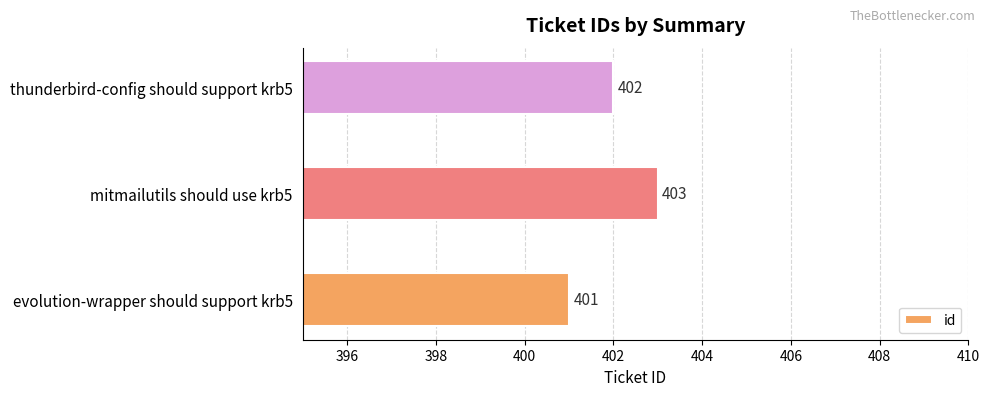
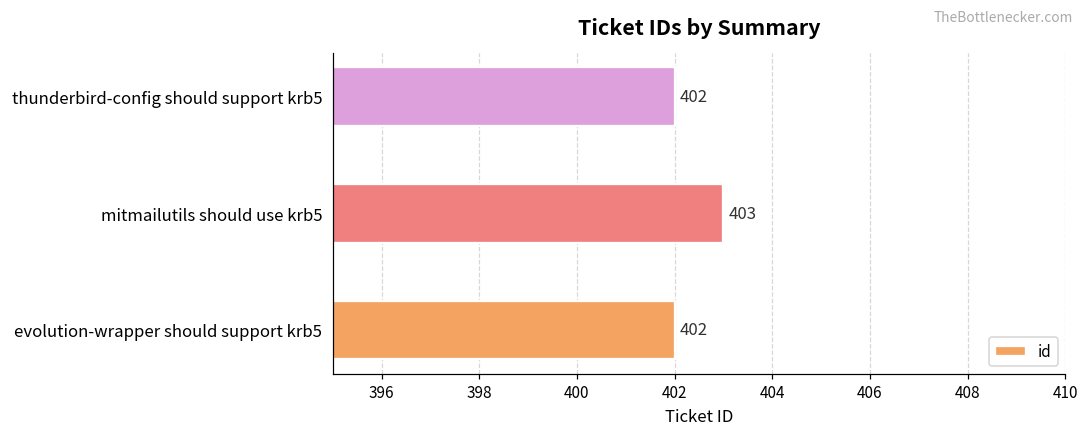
  {
    "thunderbird-config should support krb5": 402,
    "mitmailutils should use krb5": 403,
-   "evolution-wrapper should support krb5": 401
+   "evolution-wrapper should support krb5": 402
  }
